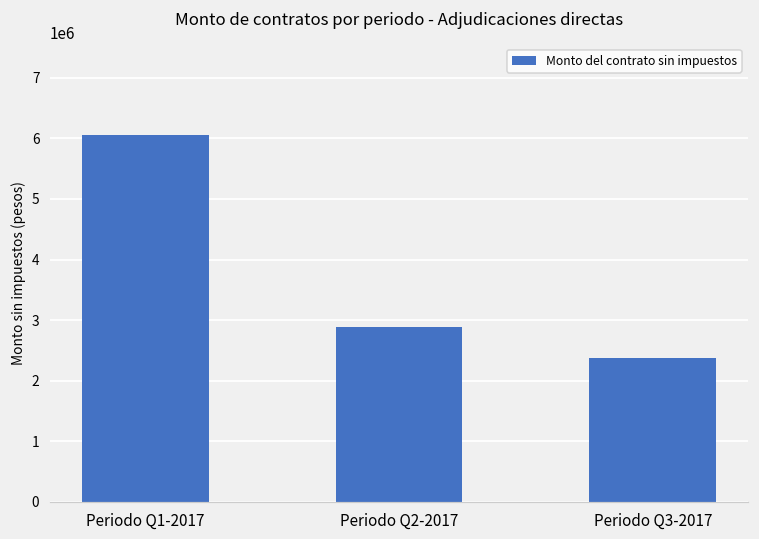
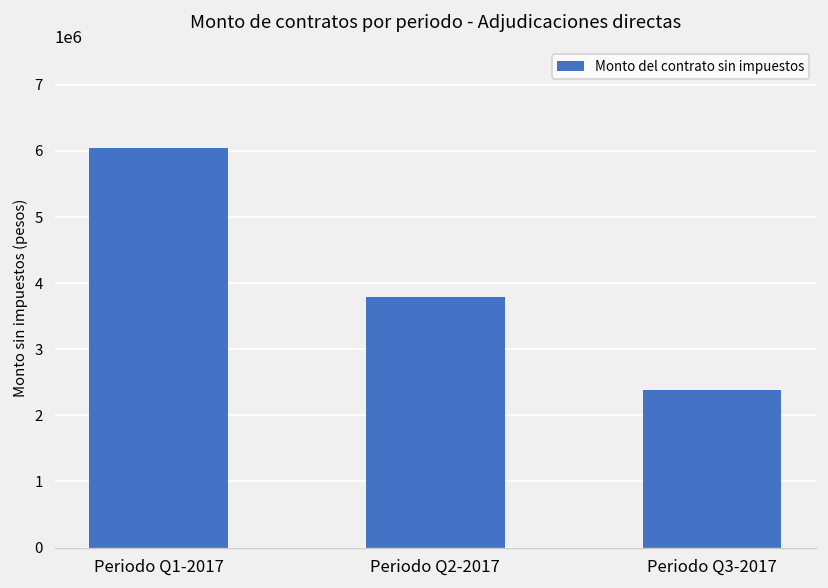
  {
    "Periodo Q1-2017": 6100000,
-   "Periodo Q2-2017": 2900000,
+   "Periodo Q2-2017": 3800000,
    "Periodo Q3-2017": 2400000
  }
